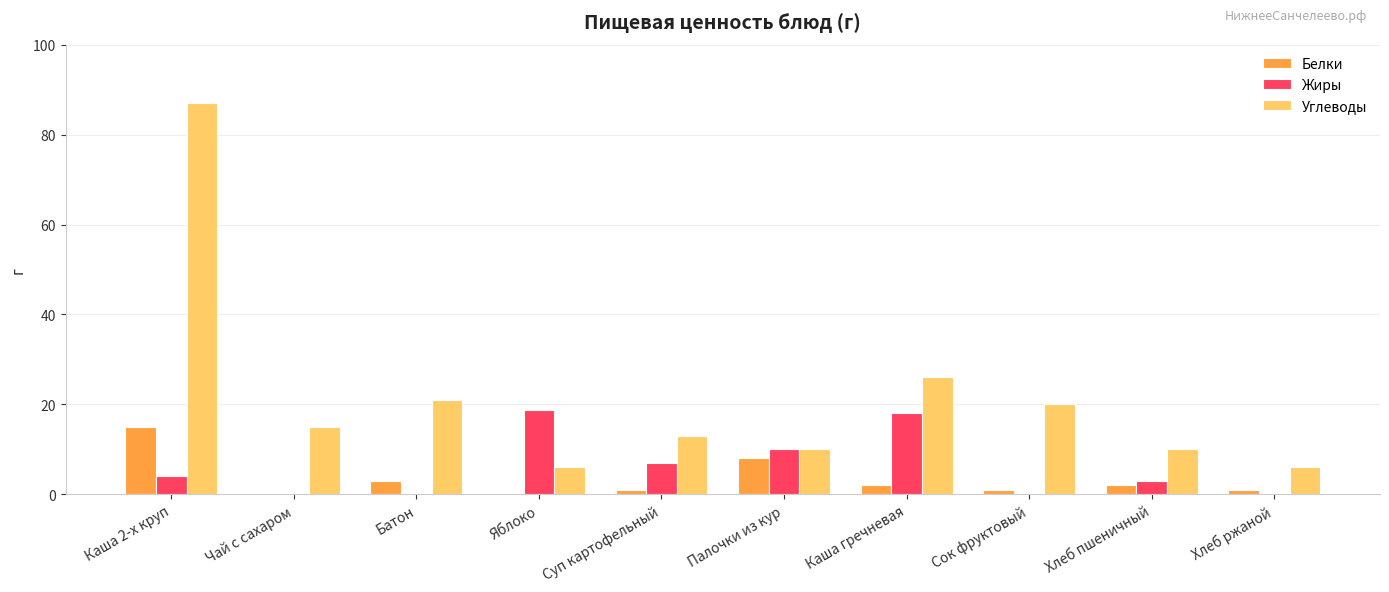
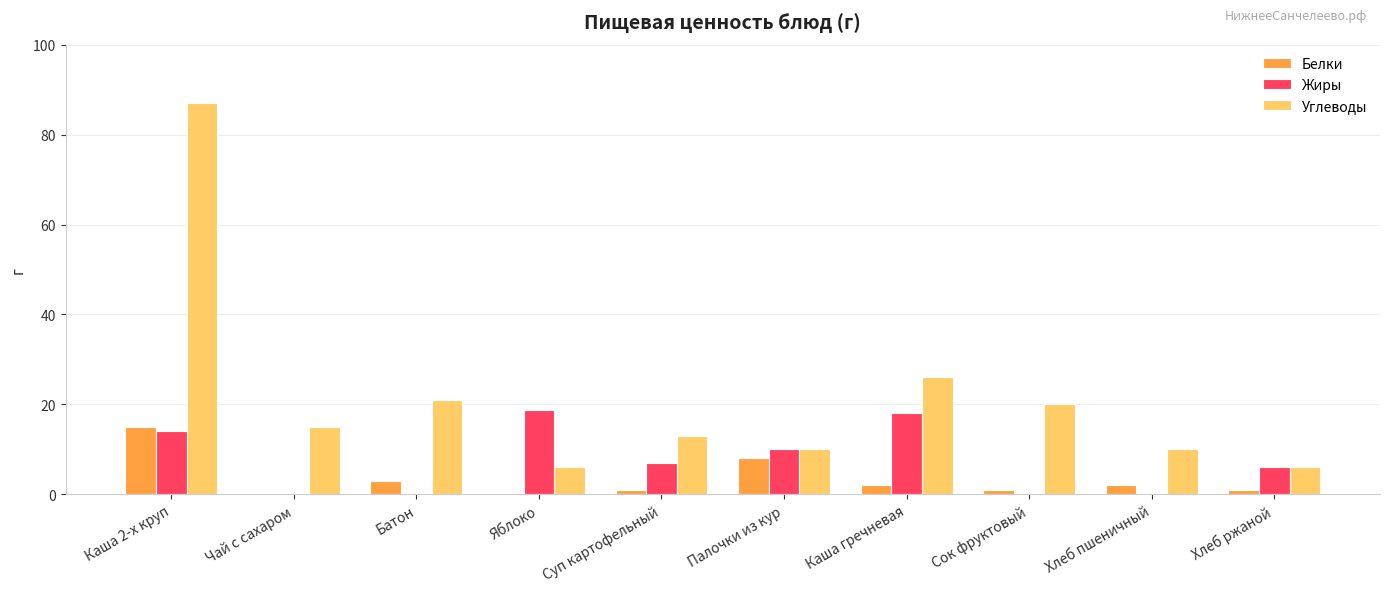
  {
    "Жиры": {
-     "Каша 2-х круп": 4,
+     "Каша 2-х круп": 14,
      "Батон": 0,
      "Яблоко": 19,
      "Суп картофельный": 7,
      "Палочки из кур": 10,
      "Каша гречневая": 18,
      "Сок фруктовый": 0,
-     "Хлеб пшеничный": 3,
-     "Хлеб ржаной": 0
+     "Хлеб пшеничный": 0,
+     "Хлеб ржаной": 6
    }
  }
